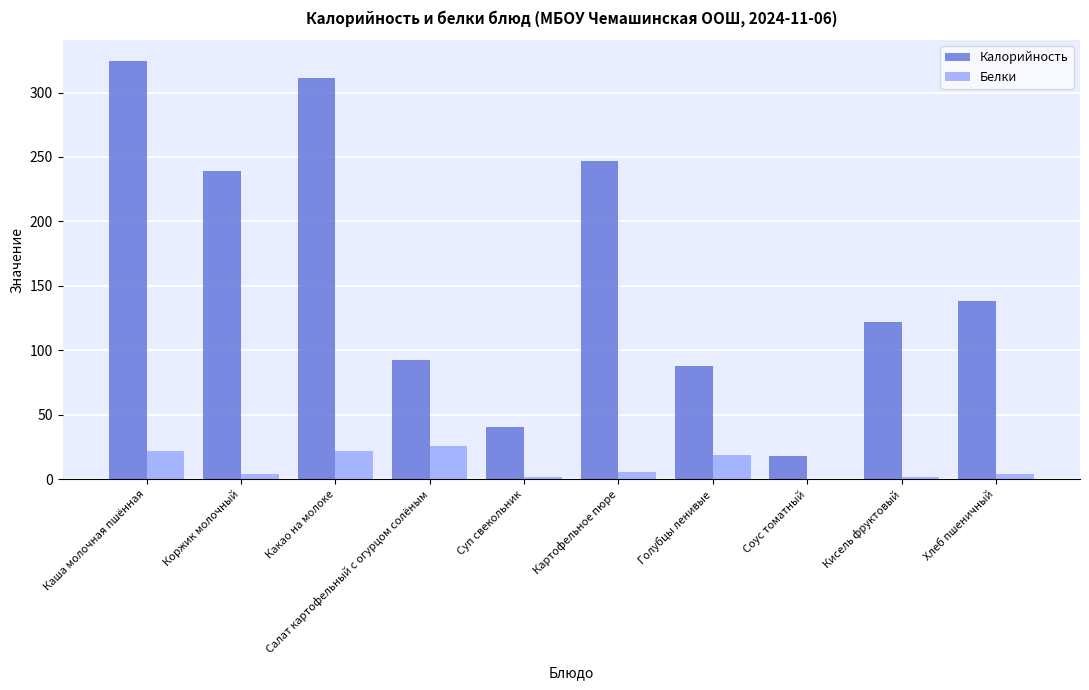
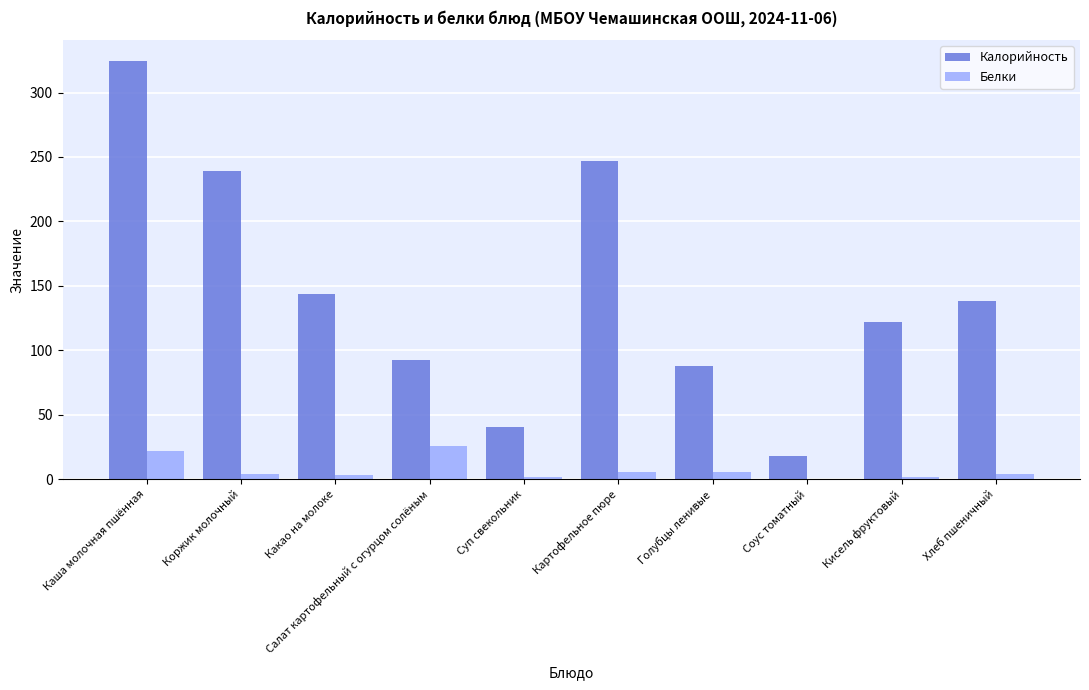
  {
    "Калорийность": {
      "Каша молочная пшённая": 324,
      "Коржик молочный": 239,
-     "Какао на молоке": 311,
+     "Какао на молоке": 144,
      "Салат картофельный с огурцом солёным": 92,
      "Суп свекольник": 40,
      "Картофельное пюре": 247,
      "Голубцы ленивые": 88,
      "Соус томатный": 18,
      "Кисель фруктовый": 122,
      "Хлеб пшеничный": 139
    },
    "Белки": {
      "Каша молочная пшённая": 22,
      "Коржик молочный": 4,
-     "Какао на молоке": 22,
+     "Какао на молоке": 4,
      "Салат картофельный с огурцом солёным": 26,
      "Картофельное пюре": 6,
-     "Голубцы ленивые": 19,
+     "Голубцы ленивые": 6,
      "Хлеб пшеничный": 4
    }
  }
